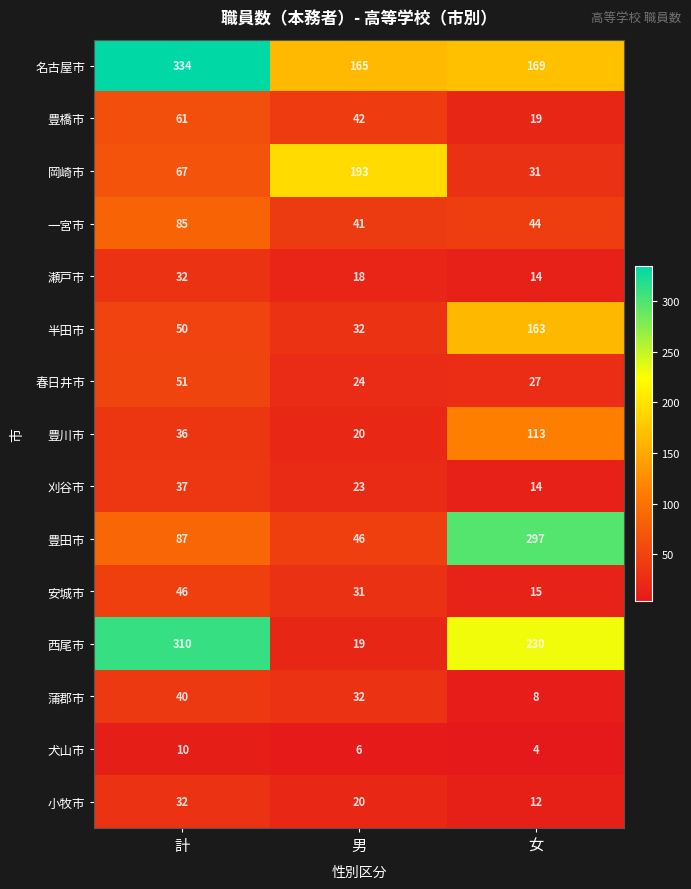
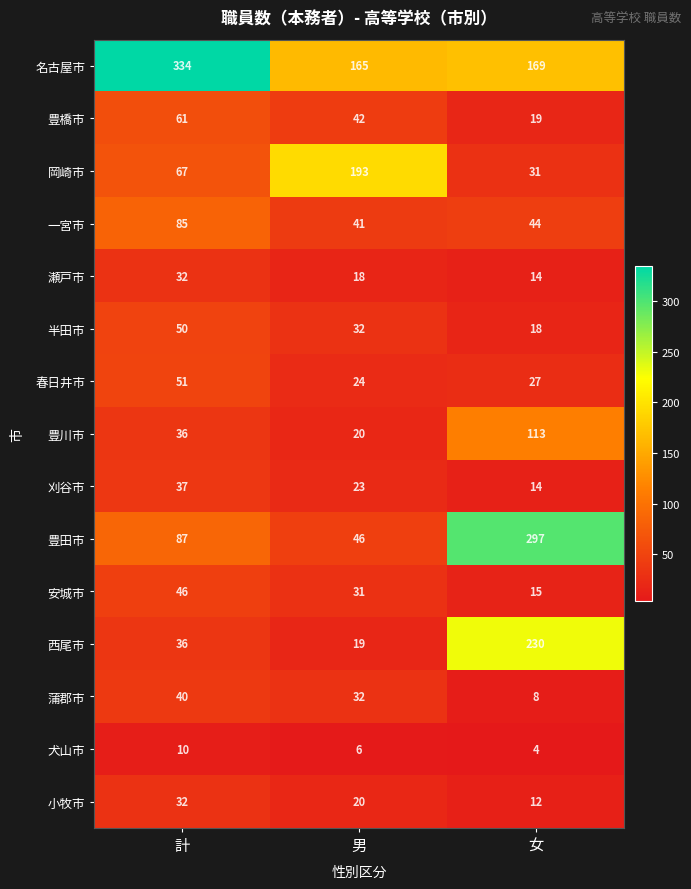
  {
    "名古屋市": {
      "計": 334,
      "男": 165,
      "女": 169
    },
    "豊橋市": {
      "計": 61,
      "男": 42,
      "女": 19
    },
    "岡崎市": {
      "計": 67,
      "男": 193,
      "女": 31
    },
    "一宮市": {
      "計": 85,
      "男": 41,
      "女": 44
    },
    "瀬戸市": {
      "計": 32,
      "男": 18,
      "女": 14
    },
    "半田市": {
      "計": 50,
      "男": 32,
-     "女": 163
+     "女": 18
    },
    "春日井市": {
      "計": 51,
      "男": 24,
      "女": 27
    },
    "豊川市": {
      "計": 36,
      "男": 20,
      "女": 113
    },
    "刈谷市": {
      "計": 37,
      "男": 23,
      "女": 14
    },
    "豊田市": {
      "計": 87,
      "男": 46,
      "女": 297
    },
    "安城市": {
      "計": 46,
      "男": 31,
      "女": 15
    },
    "西尾市": {
-     "計": 310,
+     "計": 36,
      "男": 19,
      "女": 230
    },
    "蒲郡市": {
      "計": 40,
      "男": 32,
      "女": 8
    },
    "犬山市": {
      "計": 10,
      "男": 6,
      "女": 4
    },
    "小牧市": {
      "計": 32,
      "男": 20,
      "女": 12
    }
  }
